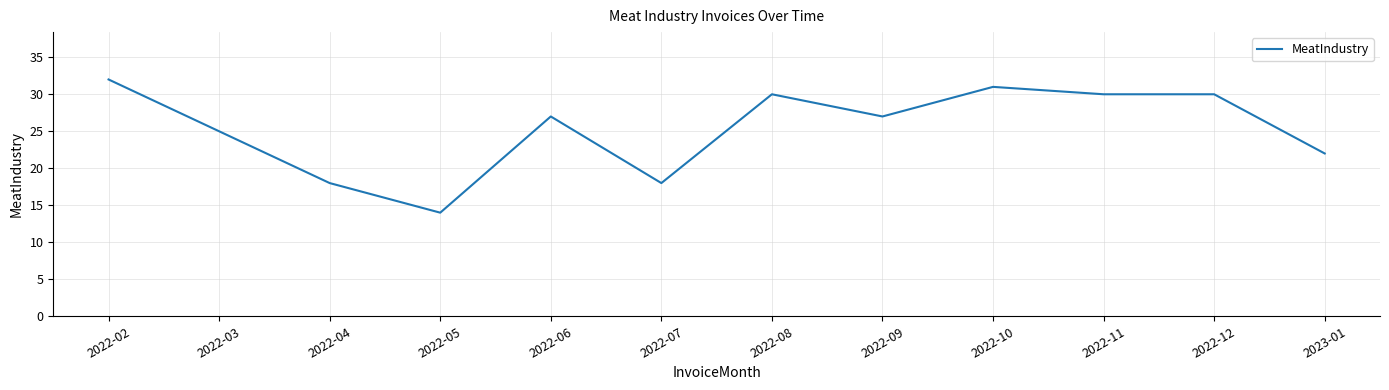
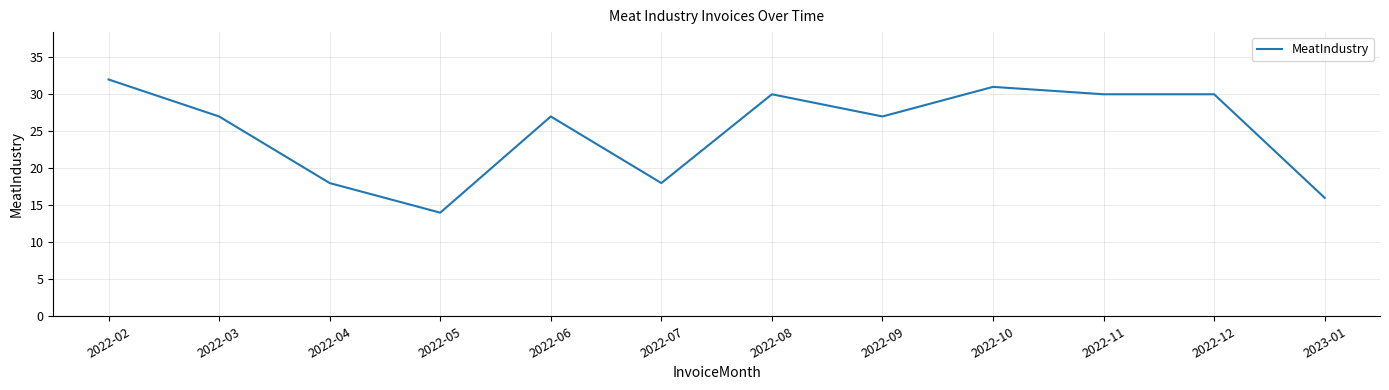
  {
    "2022-02": 32,
-   "2022-03": 25,
+   "2022-03": 27,
    "2022-04": 18,
    "2022-05": 14,
    "2022-06": 27,
    "2022-07": 18,
    "2022-08": 30,
    "2022-09": 27,
    "2022-10": 31,
    "2022-11": 30,
    "2022-12": 30,
-   "2023-01": 22
+   "2023-01": 16
  }
